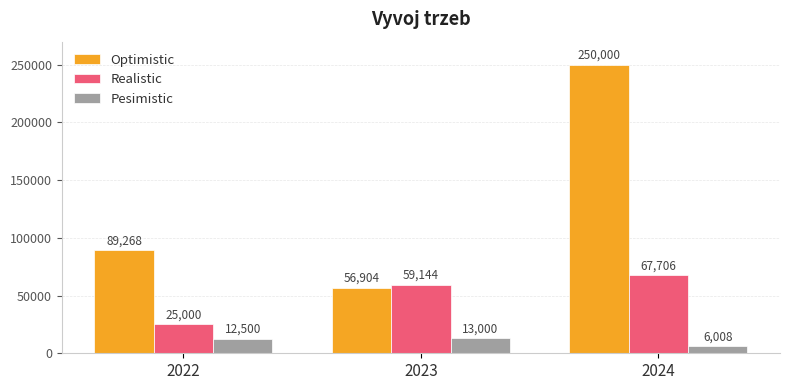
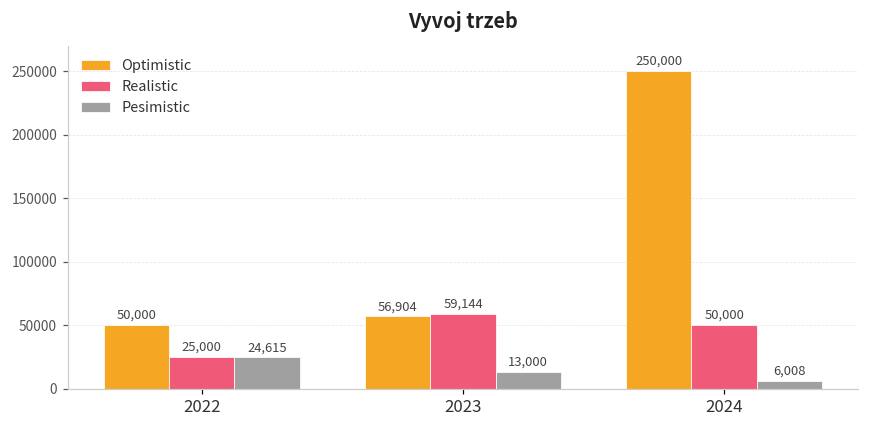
  {
    "Optimistic": {
-     "2022": "89,268",
+     "2022": "50,000",
      "2023": "56,904",
      "2024": "250,000"
    },
    "Realistic": {
      "2022": "25,000",
      "2023": "59,144",
-     "2024": "67,706"
+     "2024": "50,000"
    },
    "Pesimistic": {
-     "2022": "12,500",
+     "2022": "24,615",
      "2023": "13,000",
      "2024": "6,008"
    }
  }
